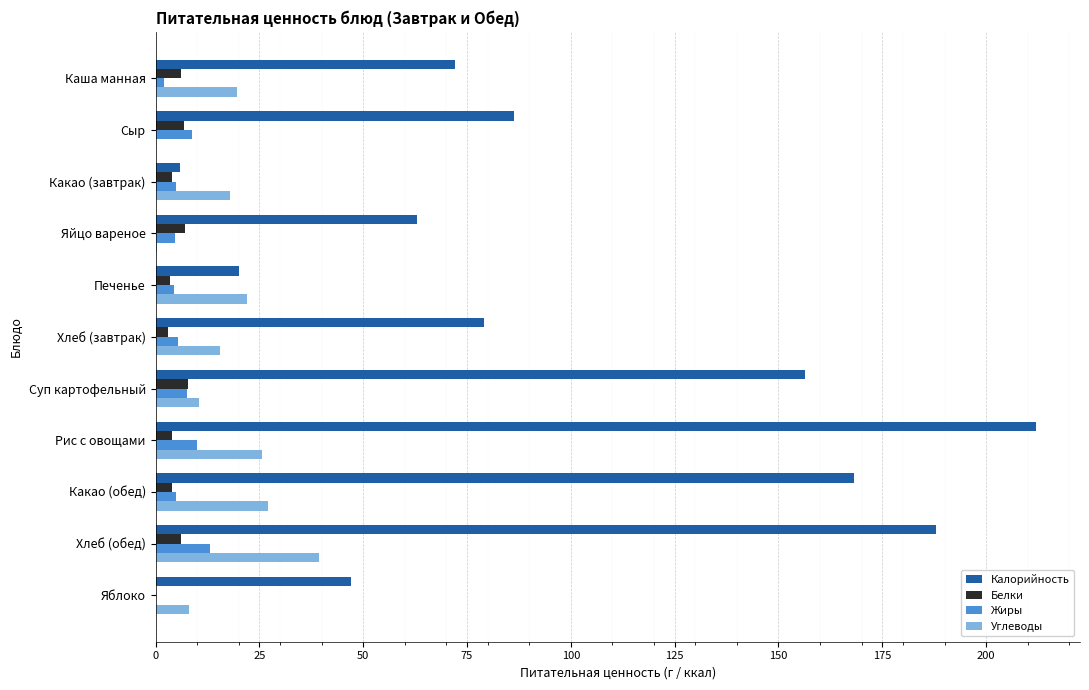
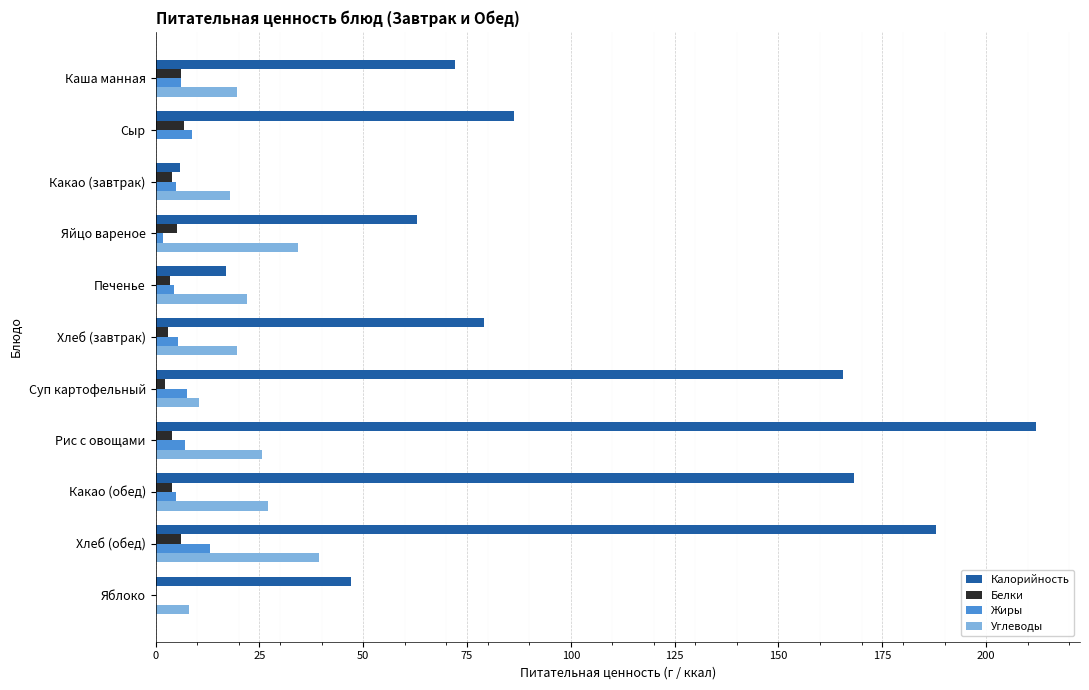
  {
    "Калорийность": {
      "Каша манная": 72,
      "Сыр": 86,
      "Какао (завтрак)": 6,
      "Яйцо вареное": 63,
-     "Печенье": 20,
+     "Печенье": 17,
      "Хлеб (завтрак)": 79,
-     "Суп картофельный": 156,
+     "Суп картофельный": 166,
      "Рис с овощами": 212,
      "Какао (обед)": 168,
      "Хлеб (обед)": 188,
      "Яблоко": 47
    },
    "Белки": {
      "Каша манная": 6,
      "Сыр": 7,
      "Какао (завтрак)": 4,
-     "Яйцо вареное": 7,
+     "Яйцо вареное": 5,
      "Печенье": 3,
      "Хлеб (завтрак)": 3,
-     "Суп картофельный": 8,
+     "Суп картофельный": 2,
      "Рис с овощами": 4,
      "Какао (обед)": 4,
      "Хлеб (обед)": 6,
      "Яблоко": 0
    },
    "Жиры": {
-     "Каша манная": 2,
+     "Каша манная": 6,
      "Сыр": 9,
      "Какао (завтрак)": 5,
-     "Яйцо вареное": 5,
+     "Яйцо вареное": 2,
      "Печенье": 4,
      "Хлеб (завтрак)": 5,
      "Суп картофельный": 7,
-     "Рис с овощами": 10,
+     "Рис с овощами": 7,
      "Какао (обед)": 5,
      "Хлеб (обед)": 13,
      "Яблоко": 0
    },
    "Углеводы": {
      "Каша манная": 20,
      "Сыр": 0,
      "Какао (завтрак)": 18,
-     "Яйцо вареное": 0,
+     "Яйцо вареное": 34,
      "Печенье": 22,
-     "Хлеб (завтрак)": 15,
+     "Хлеб (завтрак)": 20,
      "Суп картофельный": 11,
      "Рис с овощами": 26,
      "Какао (обед)": 27,
      "Хлеб (обед)": 39,
      "Яблоко": 8
    }
  }
